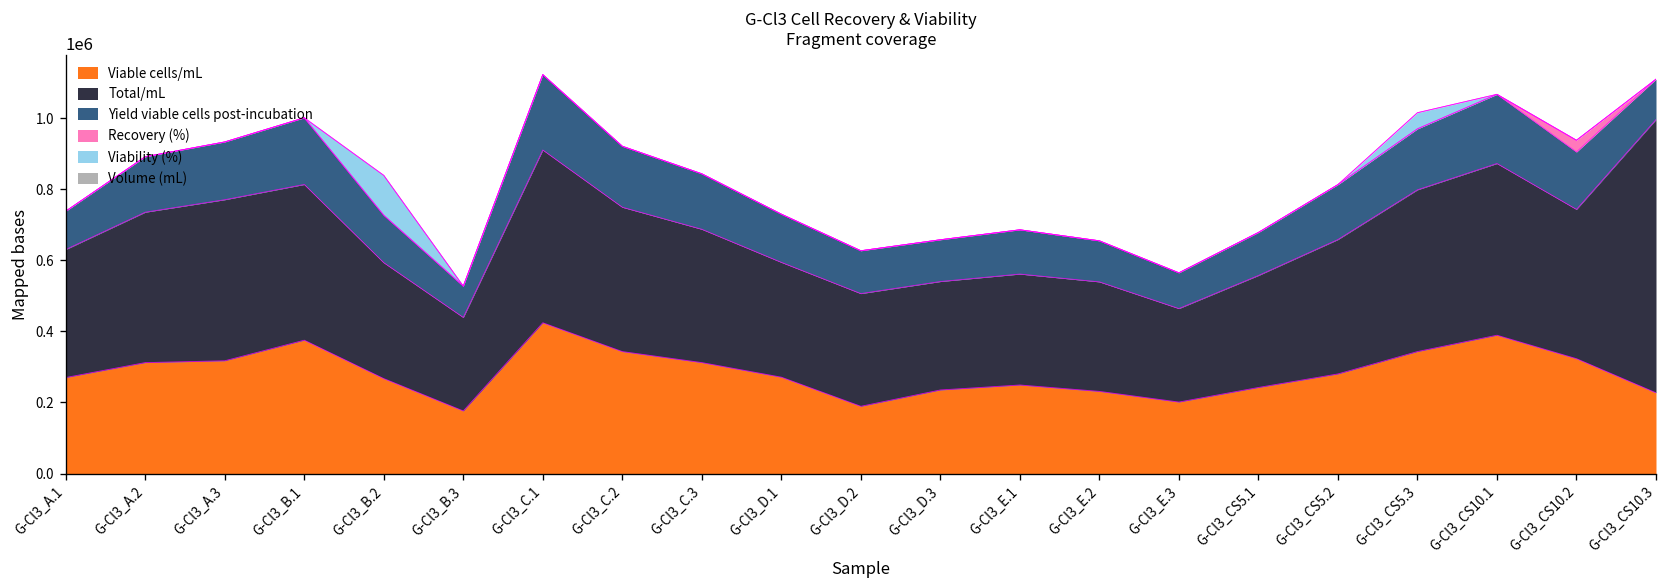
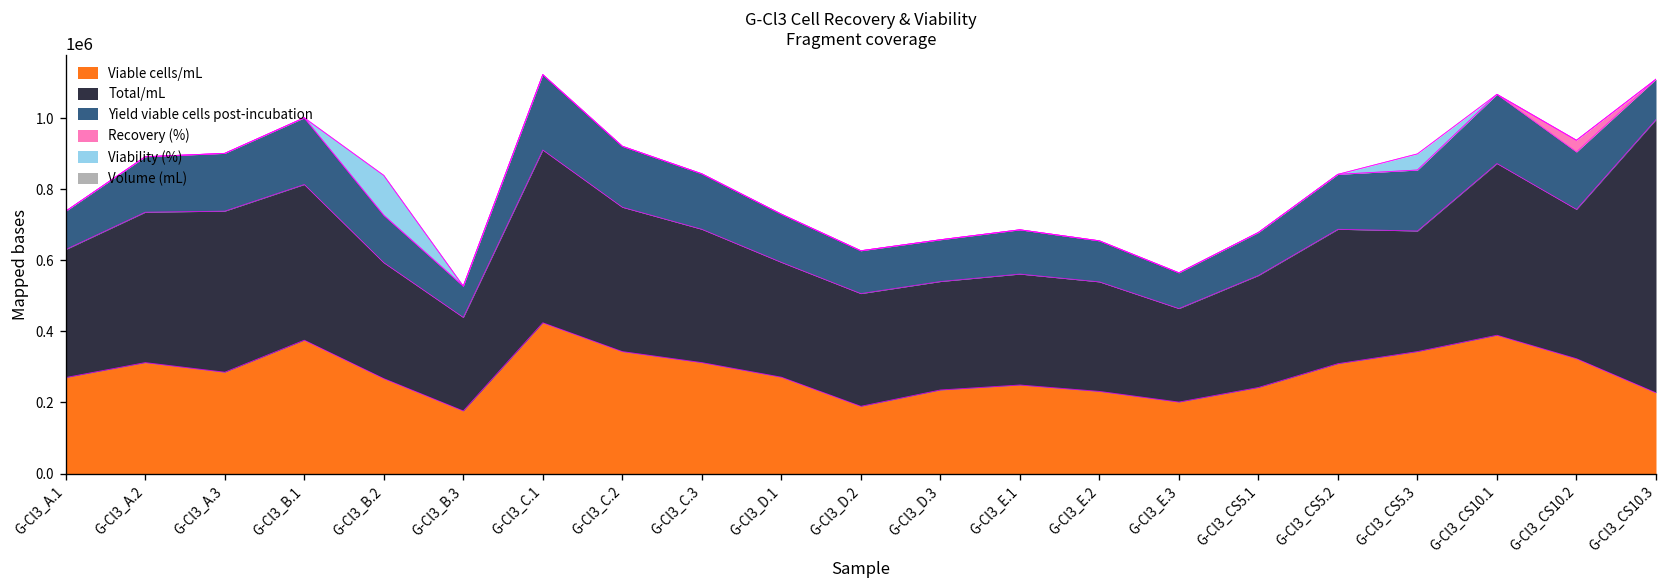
  {
    "Viable cells/mL": {
      "G-Cl3_A.1": 270000,
      "G-Cl3_A.2": 310000,
-     "G-Cl3_A.3": 320000,
+     "G-Cl3_A.3": 290000,
      "G-Cl3_B.1": 380000,
      "G-Cl3_B.2": 270000,
      "G-Cl3_B.3": 180000,
      "G-Cl3_C.1": 420000,
      "G-Cl3_C.2": 340000,
      "G-Cl3_C.3": 310000,
      "G-Cl3_D.1": 270000,
      "G-Cl3_D.2": 190000,
      "G-Cl3_D.3": 240000,
      "G-Cl3_E.1": 250000,
      "G-Cl3_E.2": 230000,
      "G-Cl3_E.3": 200000,
      "G-Cl3_CS5.1": 240000,
-     "G-Cl3_CS5.2": 280000,
+     "G-Cl3_CS5.2": 310000,
      "G-Cl3_CS5.3": 340000,
      "G-Cl3_CS10.1": 390000,
      "G-Cl3_CS10.2": 320000,
      "G-Cl3_CS10.3": 230000
    },
    "Total/mL": {
      "G-Cl3_A.1": 360000,
      "G-Cl3_A.2": 420000,
      "G-Cl3_A.3": 450000,
      "G-Cl3_B.1": 440000,
      "G-Cl3_B.2": 330000,
      "G-Cl3_B.3": 260000,
      "G-Cl3_C.1": 490000,
      "G-Cl3_C.2": 410000,
      "G-Cl3_C.3": 380000,
      "G-Cl3_D.1": 320000,
      "G-Cl3_D.2": 320000,
      "G-Cl3_D.3": 310000,
      "G-Cl3_E.1": 310000,
      "G-Cl3_E.2": 310000,
      "G-Cl3_E.3": 260000,
      "G-Cl3_CS5.1": 320000,
      "G-Cl3_CS5.2": 380000,
-     "G-Cl3_CS5.3": 460000,
+     "G-Cl3_CS5.3": 340000,
      "G-Cl3_CS10.1": 480000,
      "G-Cl3_CS10.2": 420000,
      "G-Cl3_CS10.3": 770000
    },
    "Yield viable cells post-incubation": {
      "G-Cl3_CS10.2": 160000
    },
    "Volume (mL)": {
      "G-Cl3_B.2": 110000,
      "G-Cl3_CS5.3": 50000
    }
  }
